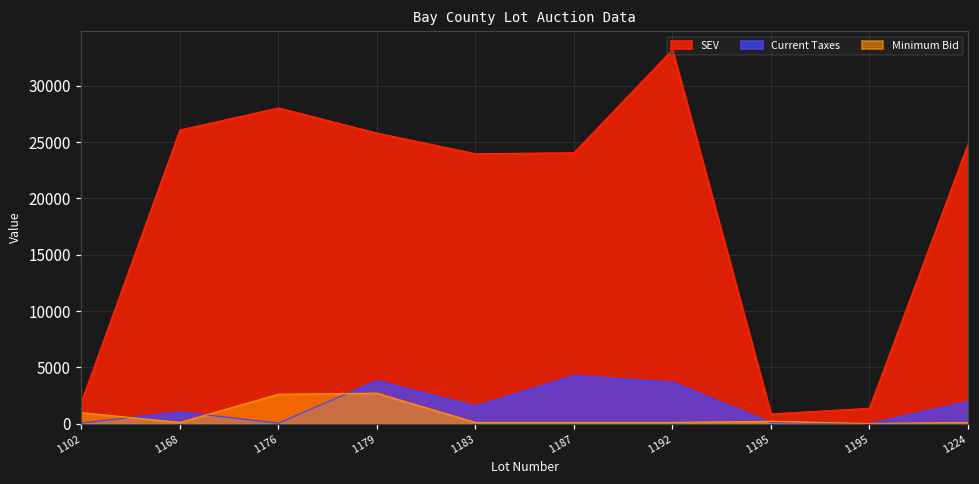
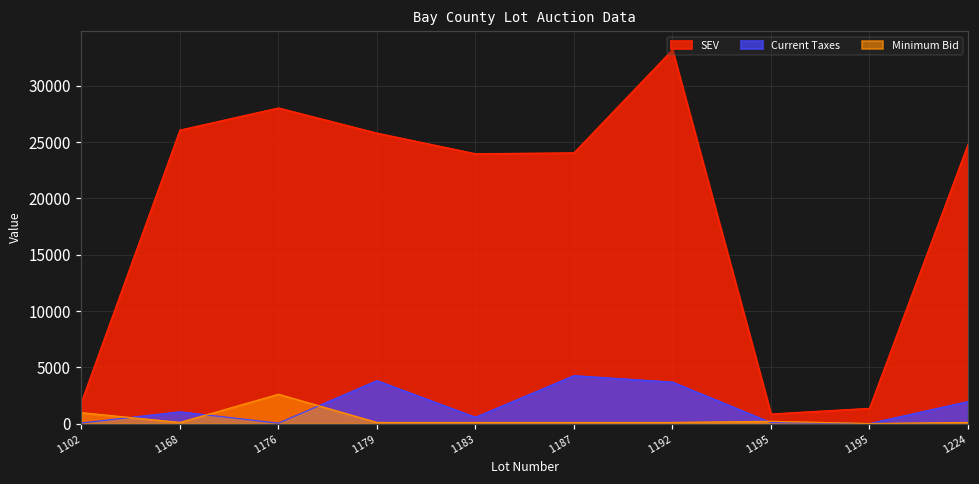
  {
    "SEV": {
      "1102": 1900,
      "1168": 26100,
      "1176": 28000,
      "1179": 25800,
      "1183": 24000,
      "1187": 24100,
      "1224": 24800
    },
    "Current Taxes": {
      "1102": 100,
      "1168": 1000,
      "1176": 0,
      "1179": 3800,
-     "1183": 1600,
+     "1183": 600,
      "1187": 4300,
      "1192": 3700,
      "1224": 2000
    },
    "Minimum Bid": {
      "1102": 1000,
      "1168": 100,
      "1176": 2600,
-     "1179": 2700,
+     "1179": 100,
      "1183": 100,
      "1187": 100,
      "1192": 100,
      "1224": 100
    }
  }
